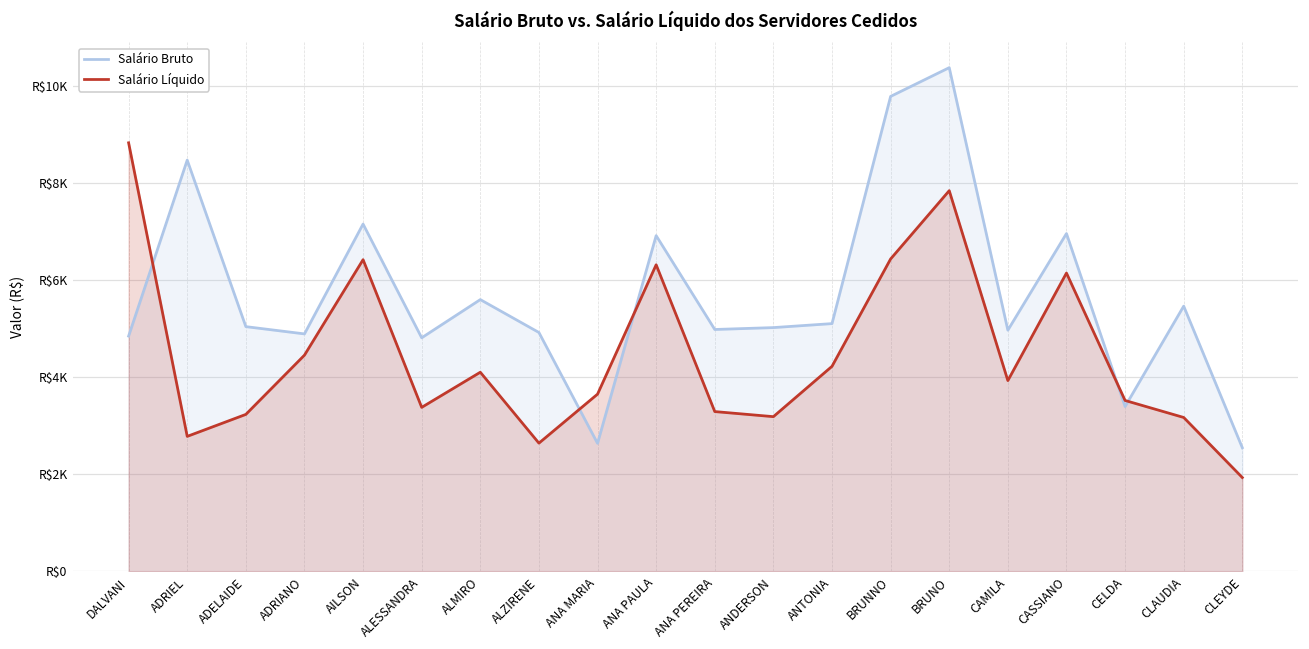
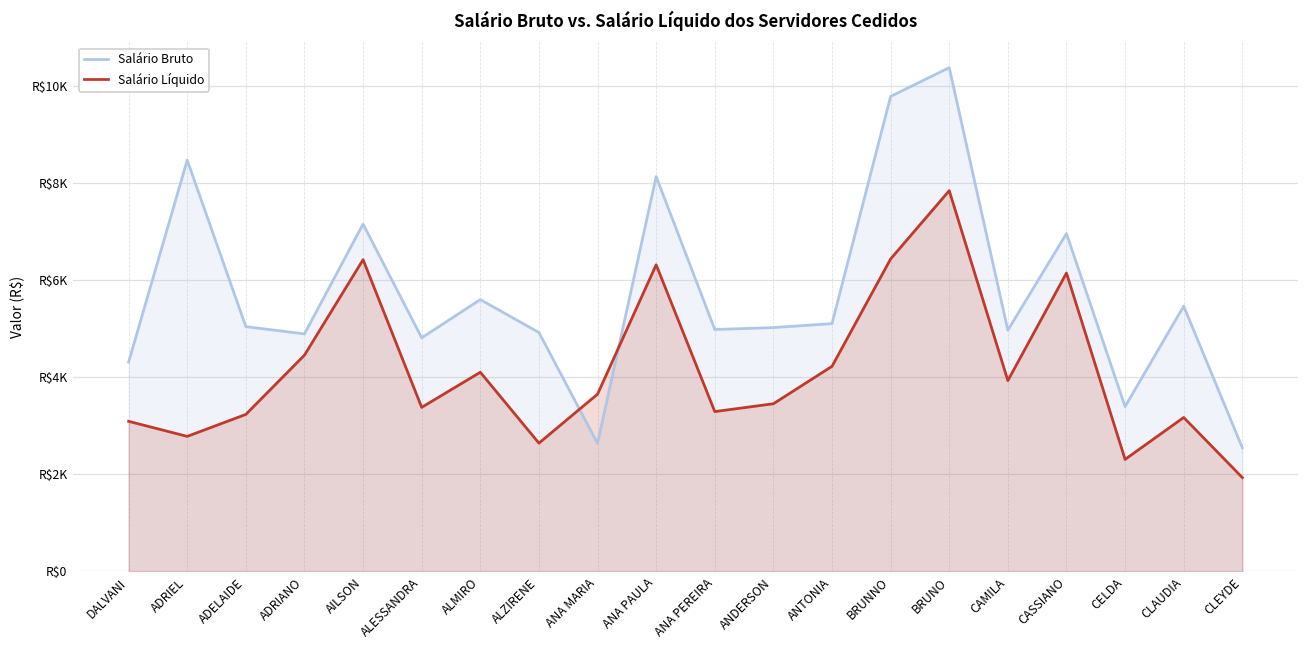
  {
    "Salário Bruto": {
-     "DALVANI": "R$4900",
+     "DALVANI": "R$4300",
      "ADRIEL": "R$8500",
      "ADELAIDE": "R$5000",
      "ADRIANO": "R$4900",
      "AILSON": "R$7200",
      "ALESSANDRA": "R$4800",
      "ALMIRO": "R$5600",
      "ALZIRENE": "R$4900",
      "ANA MARIA": "R$2600",
-     "ANA PAULA": "R$6900",
+     "ANA PAULA": "R$8100",
      "ANA PEREIRA": "R$5000",
      "ANDERSON": "R$5000",
      "ANTONIA": "R$5100",
      "BRUNNO": "R$9800",
      "BRUNO": "R$10400",
      "CAMILA": "R$5000",
      "CASSIANO": "R$7000",
      "CELDA": "R$3400",
      "CLAUDIA": "R$5500",
      "CLEYDE": "R$2500"
    },
    "Salário Líquido": {
-     "DALVANI": "R$8800",
+     "DALVANI": "R$3100",
      "ADRIEL": "R$2800",
      "ADELAIDE": "R$3200",
      "ADRIANO": "R$4500",
      "AILSON": "R$6400",
      "ALESSANDRA": "R$3400",
      "ALMIRO": "R$4100",
      "ALZIRENE": "R$2600",
      "ANA MARIA": "R$3700",
      "ANA PAULA": "R$6300",
      "ANA PEREIRA": "R$3300",
-     "ANDERSON": "R$3200",
+     "ANDERSON": "R$3500",
      "ANTONIA": "R$4200",
      "BRUNNO": "R$6400",
      "BRUNO": "R$7800",
      "CAMILA": "R$3900",
      "CASSIANO": "R$6200",
-     "CELDA": "R$3500",
+     "CELDA": "R$2300",
      "CLAUDIA": "R$3200",
      "CLEYDE": "R$1900"
    }
  }
